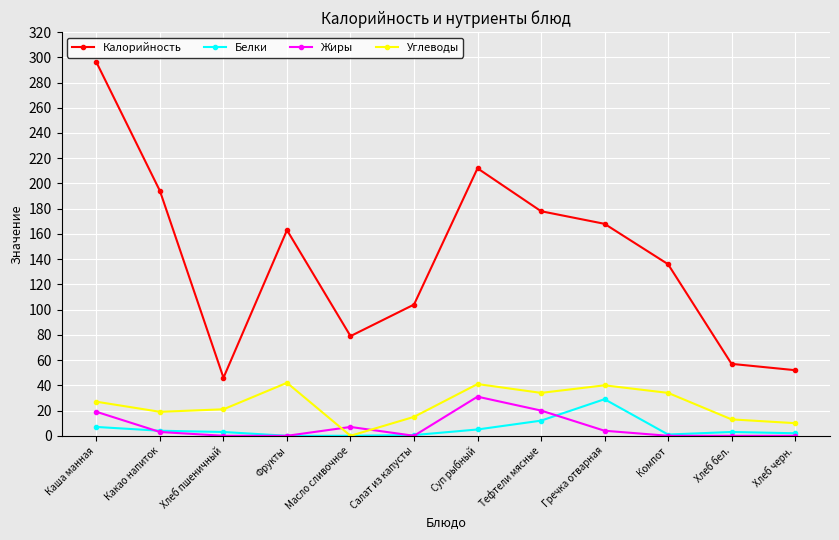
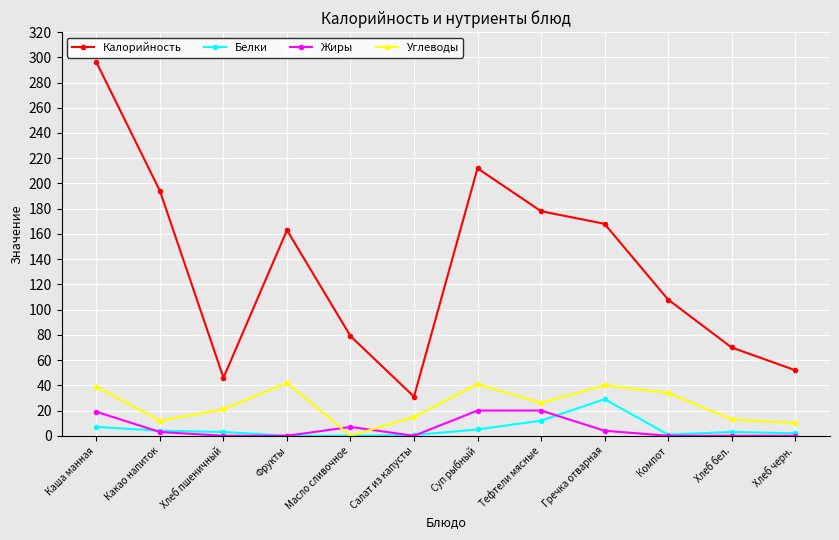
  {
    "Калорийность": {
      "Каша манная": 296,
      "Какао напиток": 194,
      "Хлеб пшеничный": 46,
      "Фрукты": 163,
      "Масло сливочное": 79,
-     "Салат из капусты": 104,
+     "Салат из капусты": 31,
      "Суп рыбный": 212,
      "Тефтели мясные": 178,
      "Гречка отварная": 168,
-     "Компот": 136,
-     "Хлеб бел.": 57,
+     "Компот": 108,
+     "Хлеб бел.": 70,
      "Хлеб черн.": 52
    },
    "Белки": {
      "Каша манная": 7,
      "Хлеб пшеничный": 3,
      "Суп рыбный": 5,
      "Тефтели мясные": 12,
      "Гречка отварная": 29,
      "Хлеб бел.": 3
    },
    "Жиры": {
      "Каша манная": 19,
      "Хлеб пшеничный": 0,
      "Масло сливочное": 7,
-     "Суп рыбный": 31,
+     "Суп рыбный": 20,
      "Тефтели мясные": 20,
      "Гречка отварная": 4,
      "Хлеб бел.": 0
    },
    "Углеводы": {
-     "Каша манная": 27,
-     "Какао напиток": 19,
+     "Каша манная": 39,
+     "Какао напиток": 12,
      "Хлеб пшеничный": 21,
      "Фрукты": 42,
      "Салат из капусты": 15,
      "Суп рыбный": 41,
-     "Тефтели мясные": 34,
+     "Тефтели мясные": 26,
      "Гречка отварная": 40,
      "Компот": 34,
      "Хлеб бел.": 13,
      "Хлеб черн.": 10
    }
  }
